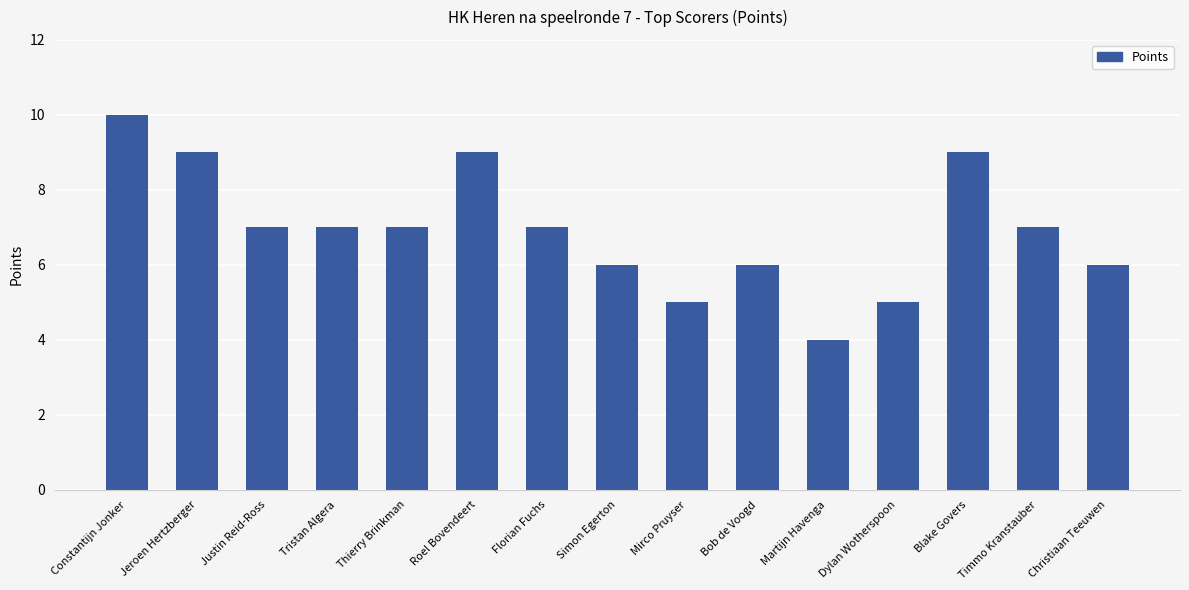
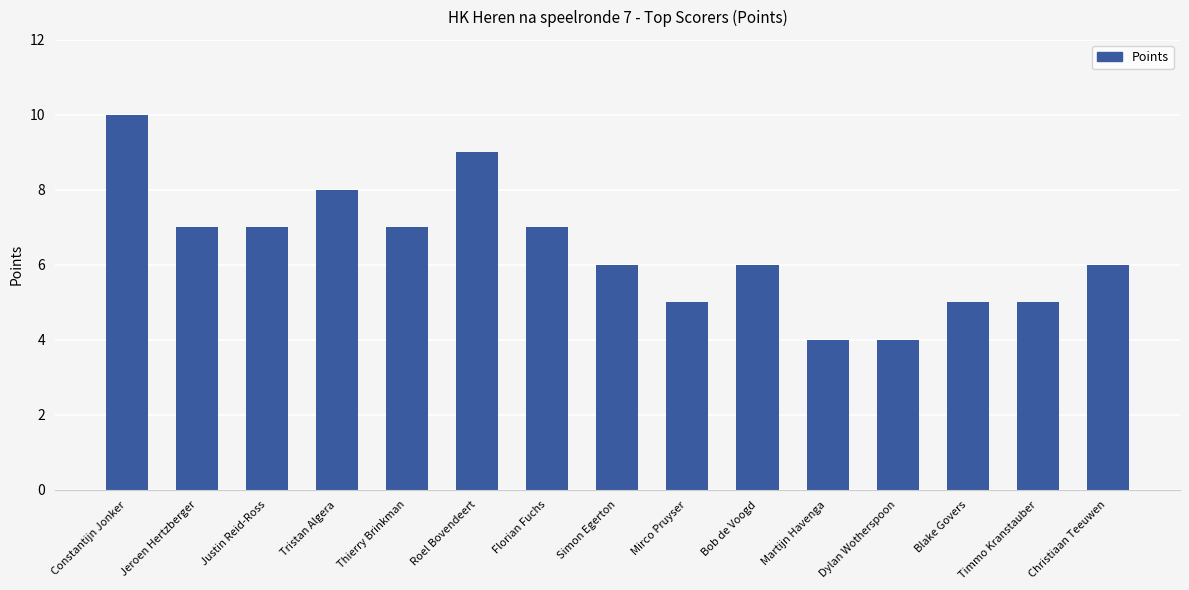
  {
    "Constantijn Jonker": 10,
-   "Jeroen Hertzberger": 9,
+   "Jeroen Hertzberger": 7,
    "Justin Reid-Ross": 7,
-   "Tristan Algera": 7,
+   "Tristan Algera": 8,
    "Thierry Brinkman": 7,
    "Roel Bovendeert": 9,
    "Florian Fuchs": 7,
    "Simon Egerton": 6,
    "Mirco Pruyser": 5,
    "Bob de Voogd": 6,
    "Martijn Havenga": 4,
-   "Dylan Wotherspoon": 5,
-   "Blake Govers": 9,
-   "Timmo Kranstauber": 7,
+   "Dylan Wotherspoon": 4,
+   "Blake Govers": 5,
+   "Timmo Kranstauber": 5,
    "Christiaan Teeuwen": 6
  }
